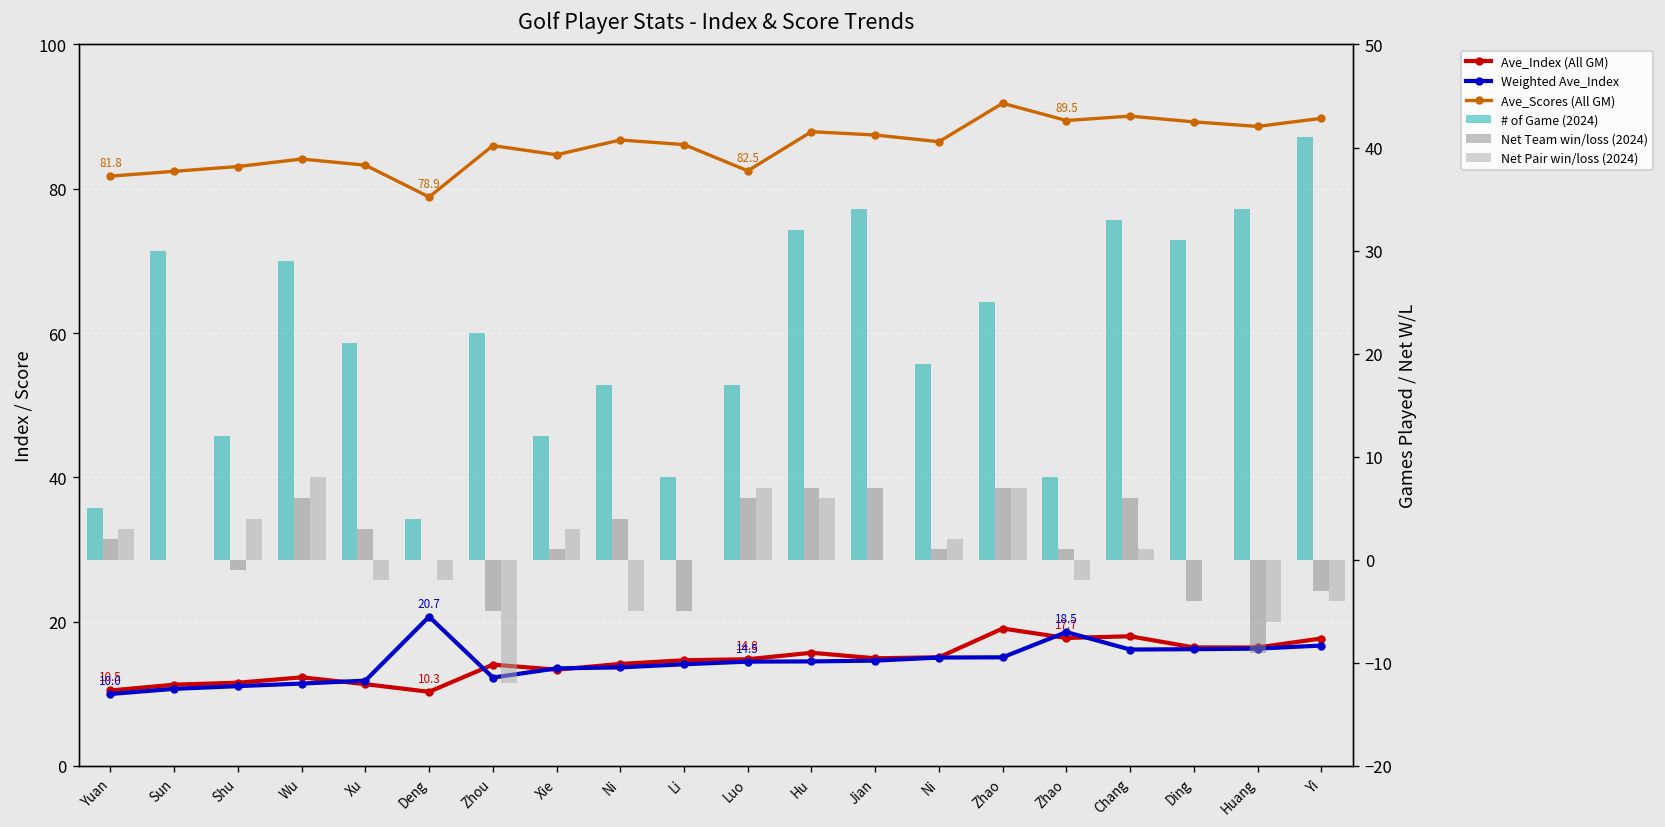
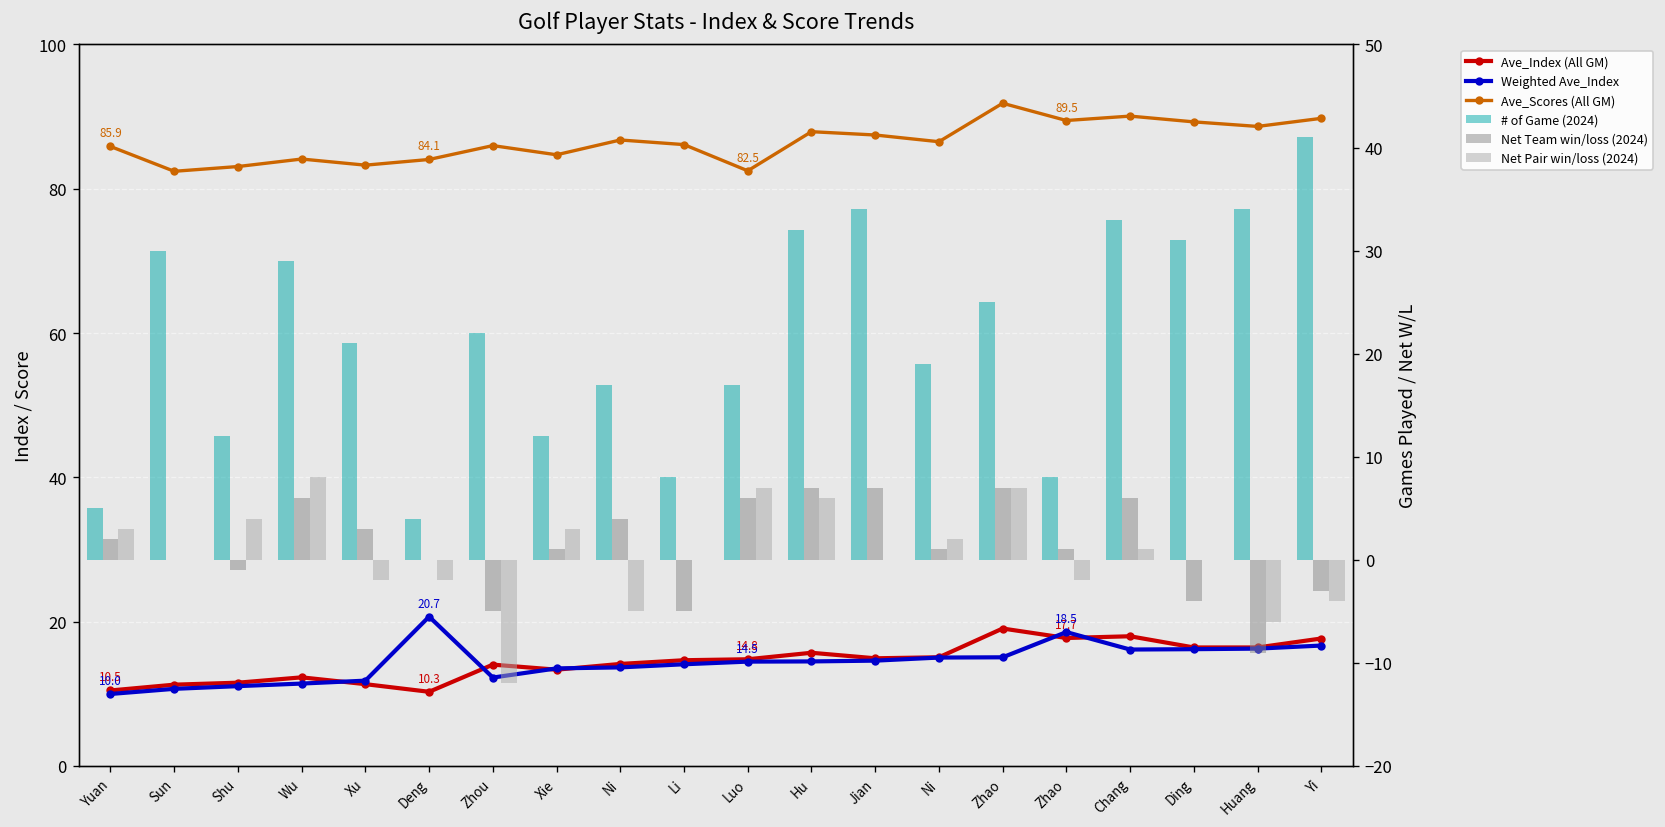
  {
    "Ave_Index (All GM)": {
      "Deng": 10.3
    },
    "Weighted Ave_Index": {
      "Deng": 20.7
    },
    "Ave_Scores (All GM)": {
-     "Yuan": 81.8,
-     "Deng": 78.9,
+     "Yuan": 85.9,
+     "Deng": 84.1,
      "Luo": 82.5
    }
  }
